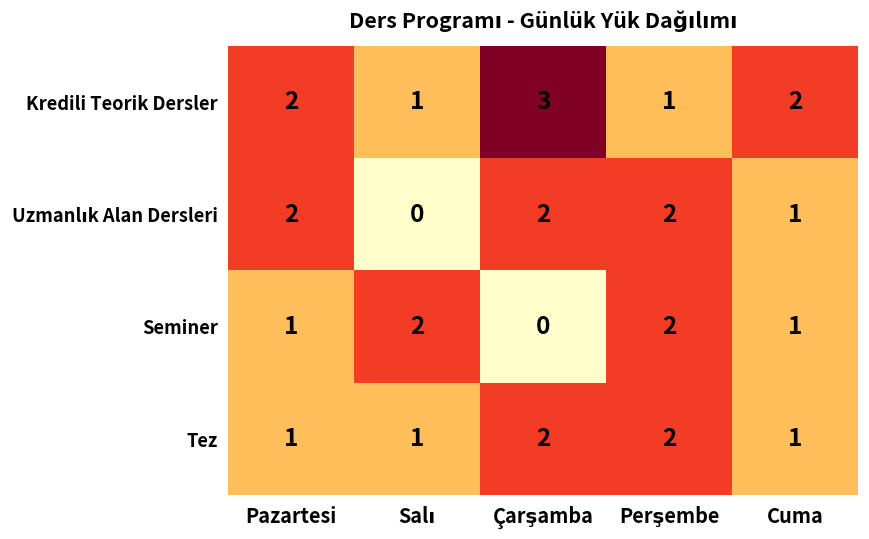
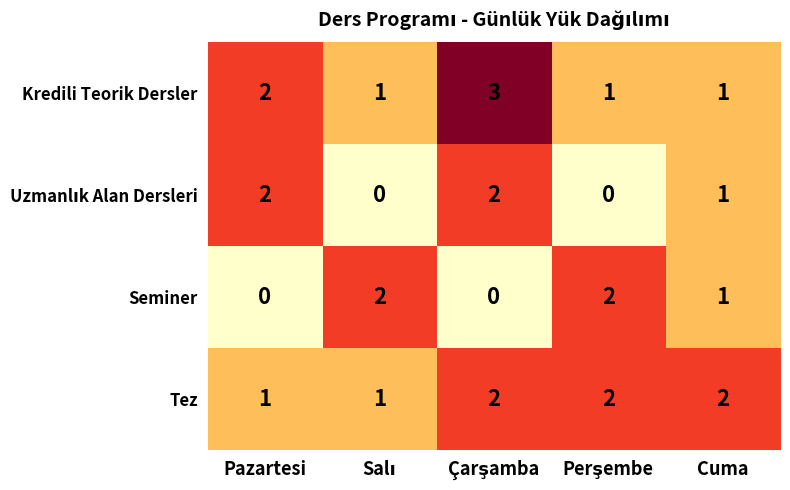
  {
    "Kredili Teorik Dersler": {
      "Pazartesi": 2,
      "Salı": 1,
      "Çarşamba": 3,
      "Perşembe": 1,
-     "Cuma": 2
+     "Cuma": 1
    },
    "Uzmanlık Alan Dersleri": {
      "Pazartesi": 2,
      "Salı": 0,
      "Çarşamba": 2,
-     "Perşembe": 2,
+     "Perşembe": 0,
      "Cuma": 1
    },
    "Seminer": {
-     "Pazartesi": 1,
+     "Pazartesi": 0,
      "Salı": 2,
      "Çarşamba": 0,
      "Perşembe": 2,
      "Cuma": 1
    },
    "Tez": {
      "Pazartesi": 1,
      "Salı": 1,
      "Çarşamba": 2,
      "Perşembe": 2,
-     "Cuma": 1
+     "Cuma": 2
    }
  }
